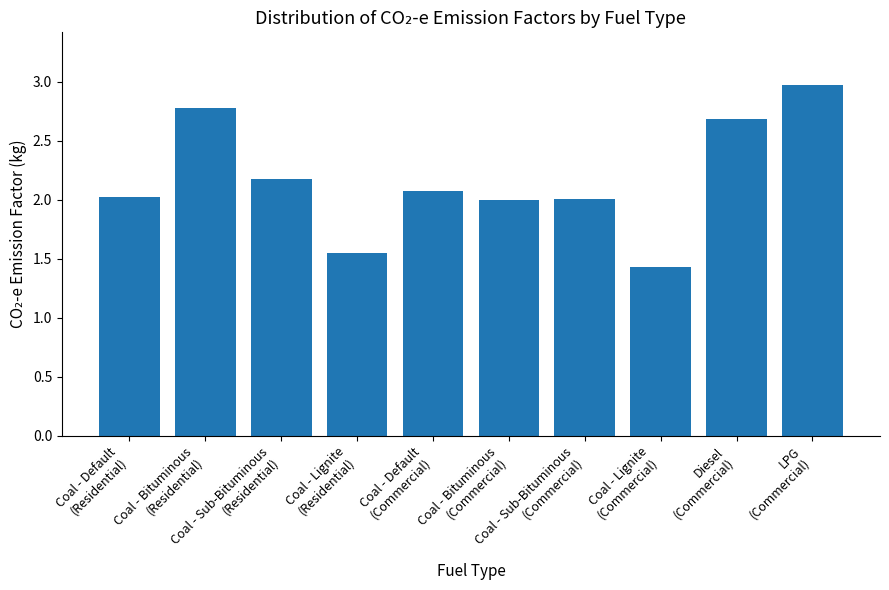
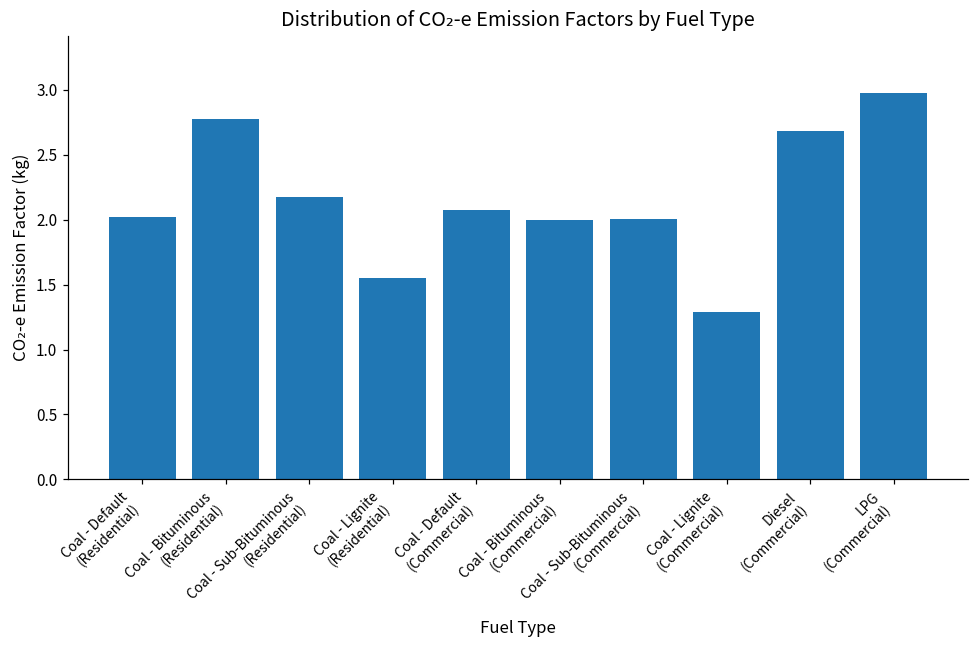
  {
    "Coal - Default (Residential)": 2.02,
    "Coal - Bituminous (Residential)": 2.78,
    "Coal - Sub-Bituminous (Residential)": 2.17,
    "Coal - Lignite (Residential)": 1.55,
    "Coal - Default (Commercial)": 2.07,
    "Coal - Bituminous (Commercial)": 2.00,
    "Coal - Sub-Bituminous (Commercial)": 2.00,
-   "Coal - Lignite (Commercial)": 1.43,
+   "Coal - Lignite (Commercial)": 1.29,
    "Diesel (Commercial)": 2.68,
    "LPG (Commercial)": 2.97
  }
